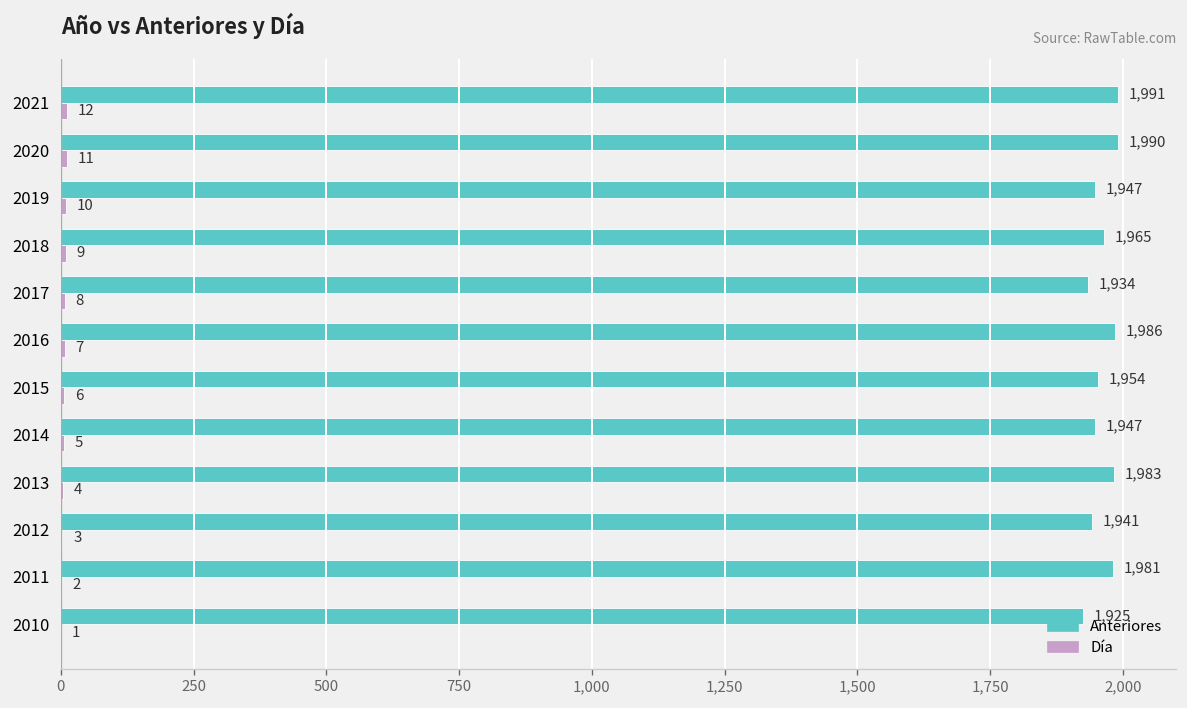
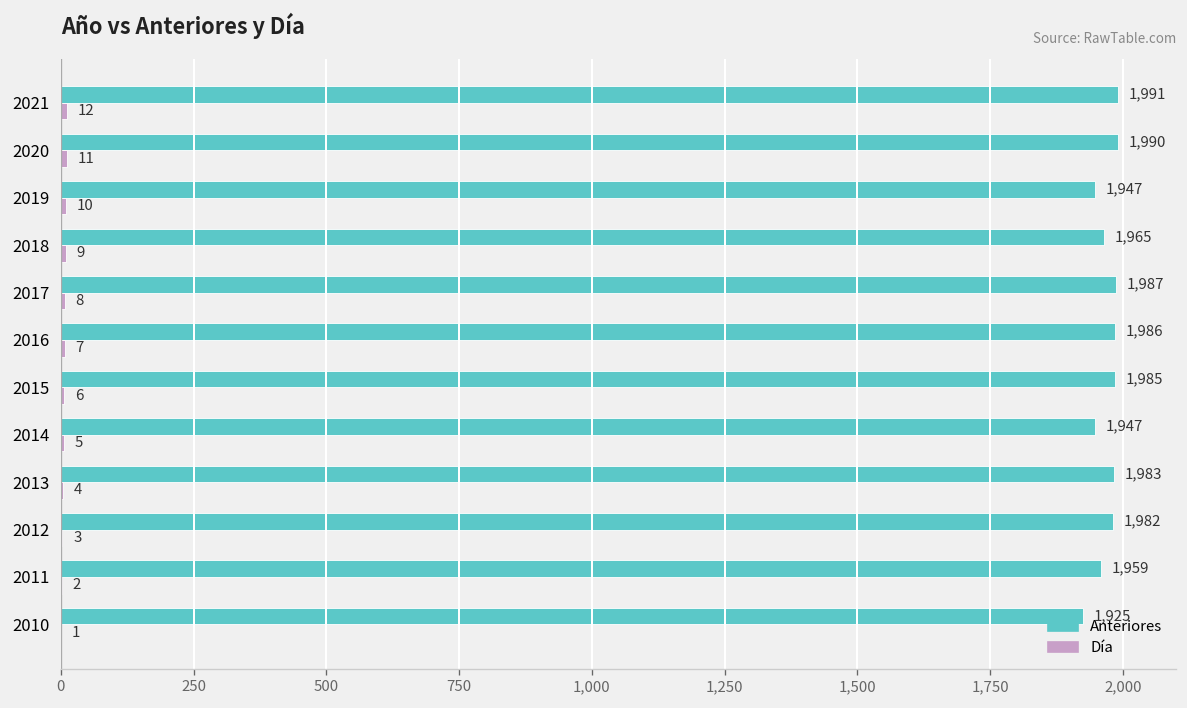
  {
    "Anteriores": {
      "2021": "1,991",
      "2020": "1,990",
      "2019": "1,947",
      "2018": "1,965",
-     "2017": "1,934",
+     "2017": "1,987",
      "2016": "1,986",
-     "2015": "1,954",
+     "2015": "1,985",
      "2014": "1,947",
      "2013": "1,983",
-     "2012": "1,941",
-     "2011": "1,981",
+     "2012": "1,982",
+     "2011": "1,959",
      "2010": "1,925"
    },
    "Día": {
      "2021": "12",
      "2020": "11",
      "2019": "10",
      "2018": "9",
      "2017": "8",
      "2016": "7",
      "2015": "6",
      "2014": "5",
      "2013": "4",
      "2012": "3",
      "2011": "2",
      "2010": "1"
    }
  }
